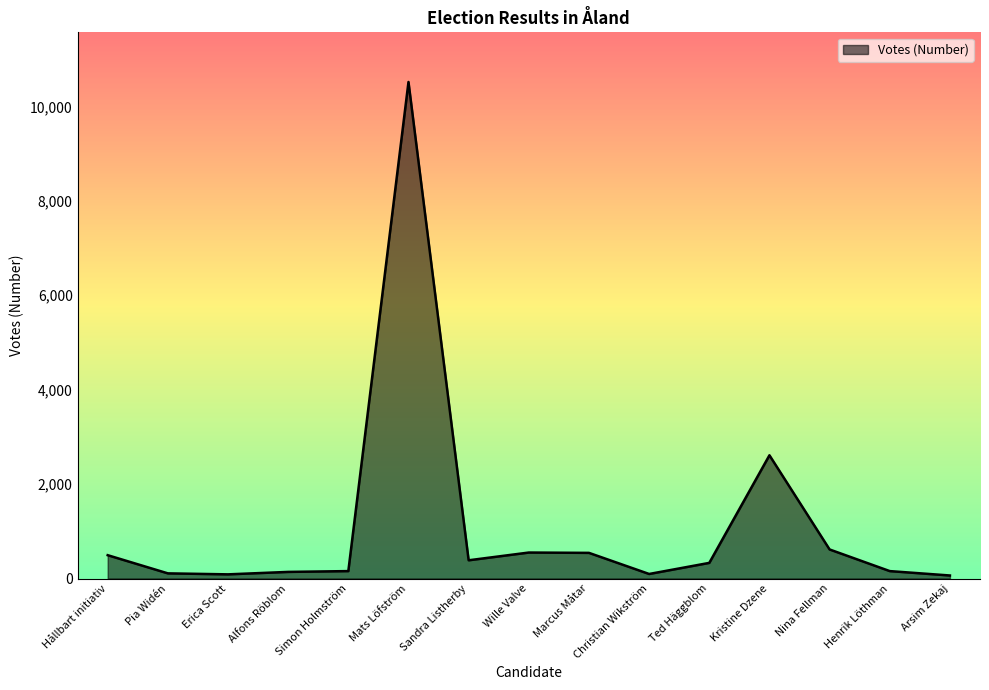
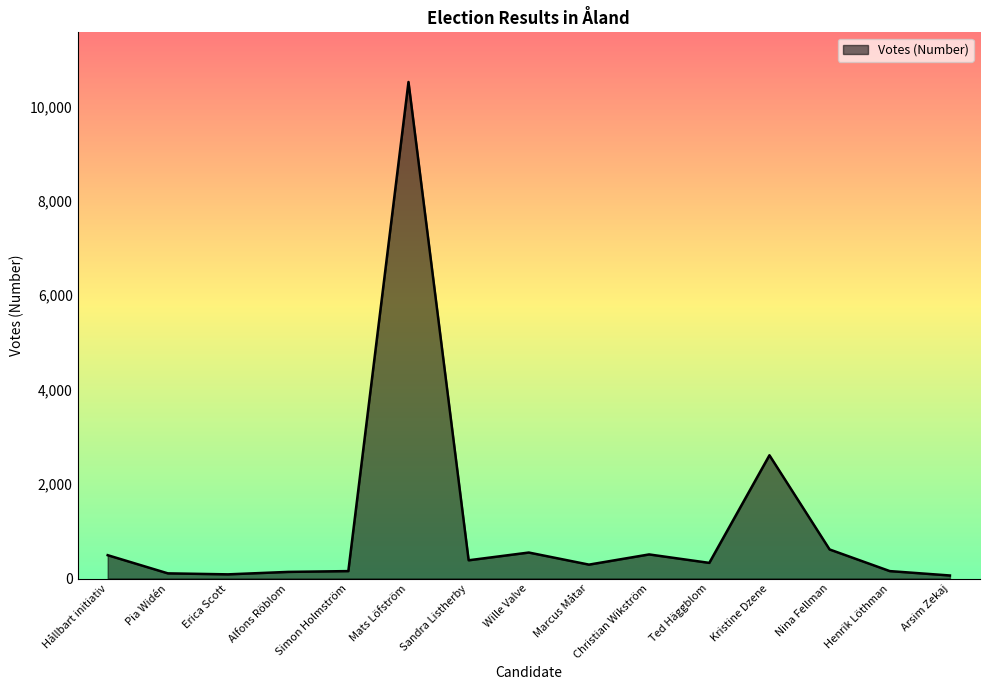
  {
    "Hållbart initiativ": "500",
    "Pia Widén": "100",
    "Erica Scott": "100",
    "Alfons Röblom": "100",
    "Simon Holmström": "200",
    "Mats Löfström": "10,500",
    "Sandra Listherby": "400",
    "Wille Valve": "600",
-   "Marcus Måtar": "500",
-   "Christian Wikström": "100",
+   "Marcus Måtar": "300",
+   "Christian Wikström": "500",
    "Ted Häggblom": "300",
    "Kristine Dzene": "2,600",
    "Nina Fellman": "600",
    "Henrik Löthman": "200",
    "Arsim Zekaj": "100"
  }
